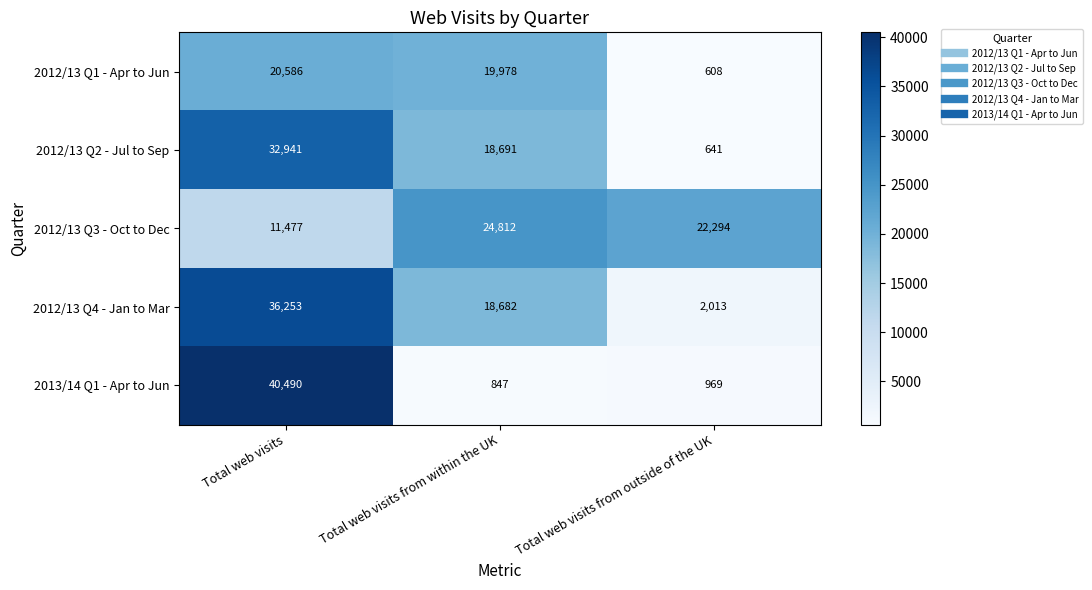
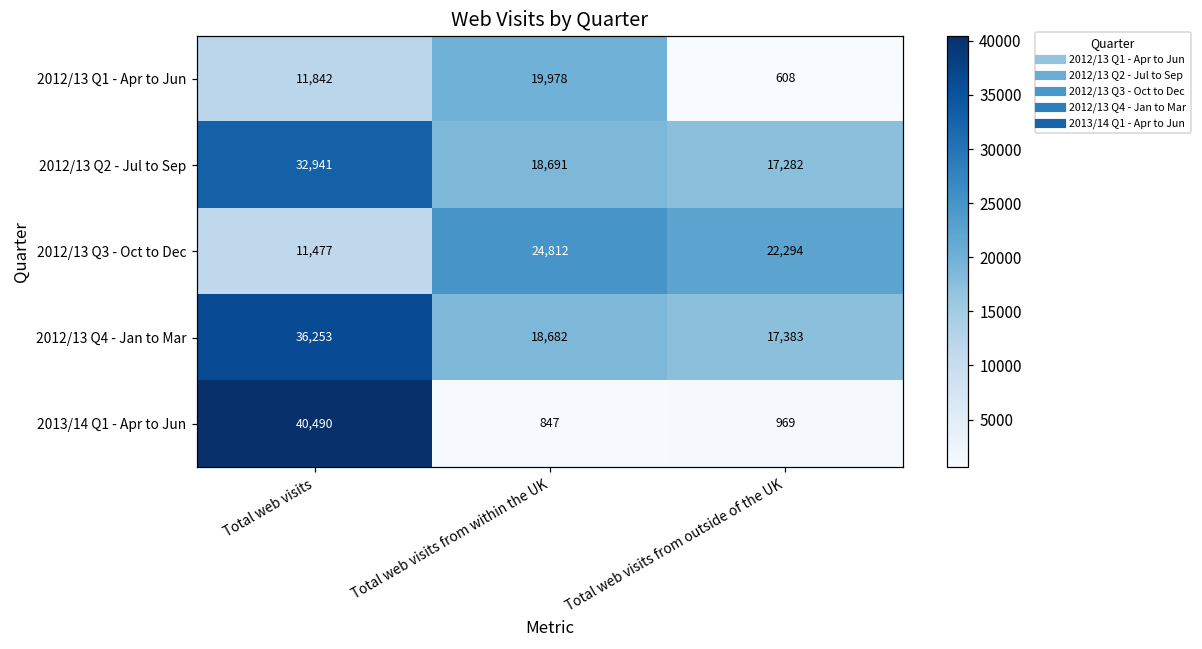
  {
    "2012/13 Q1 - Apr to Jun": {
-     "Total web visits": "20,586",
+     "Total web visits": "11,842",
      "Total web visits from within the UK": "19,978",
      "Total web visits from outside of the UK": "608"
    },
    "2012/13 Q2 - Jul to Sep": {
      "Total web visits": "32,941",
      "Total web visits from within the UK": "18,691",
-     "Total web visits from outside of the UK": "641"
+     "Total web visits from outside of the UK": "17,282"
    },
    "2012/13 Q3 - Oct to Dec": {
      "Total web visits": "11,477",
      "Total web visits from within the UK": "24,812",
      "Total web visits from outside of the UK": "22,294"
    },
    "2012/13 Q4 - Jan to Mar": {
      "Total web visits": "36,253",
      "Total web visits from within the UK": "18,682",
-     "Total web visits from outside of the UK": "2,013"
+     "Total web visits from outside of the UK": "17,383"
    },
    "2013/14 Q1 - Apr to Jun": {
      "Total web visits": "40,490",
      "Total web visits from within the UK": "847",
      "Total web visits from outside of the UK": "969"
    }
  }
